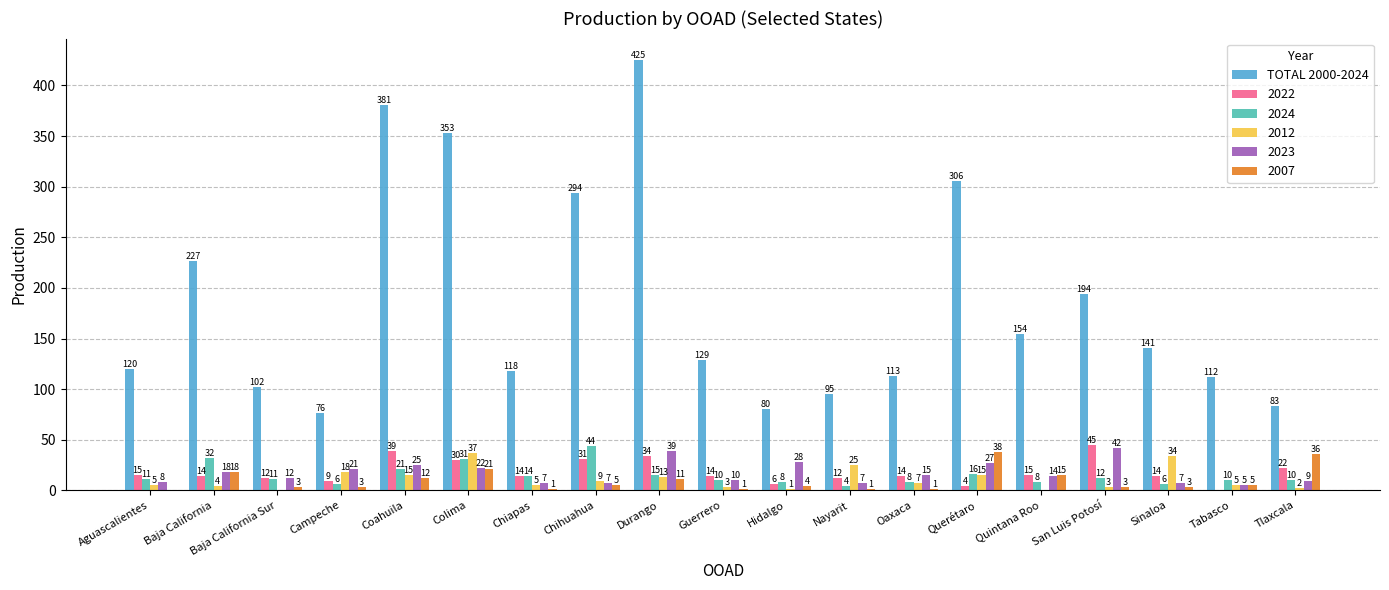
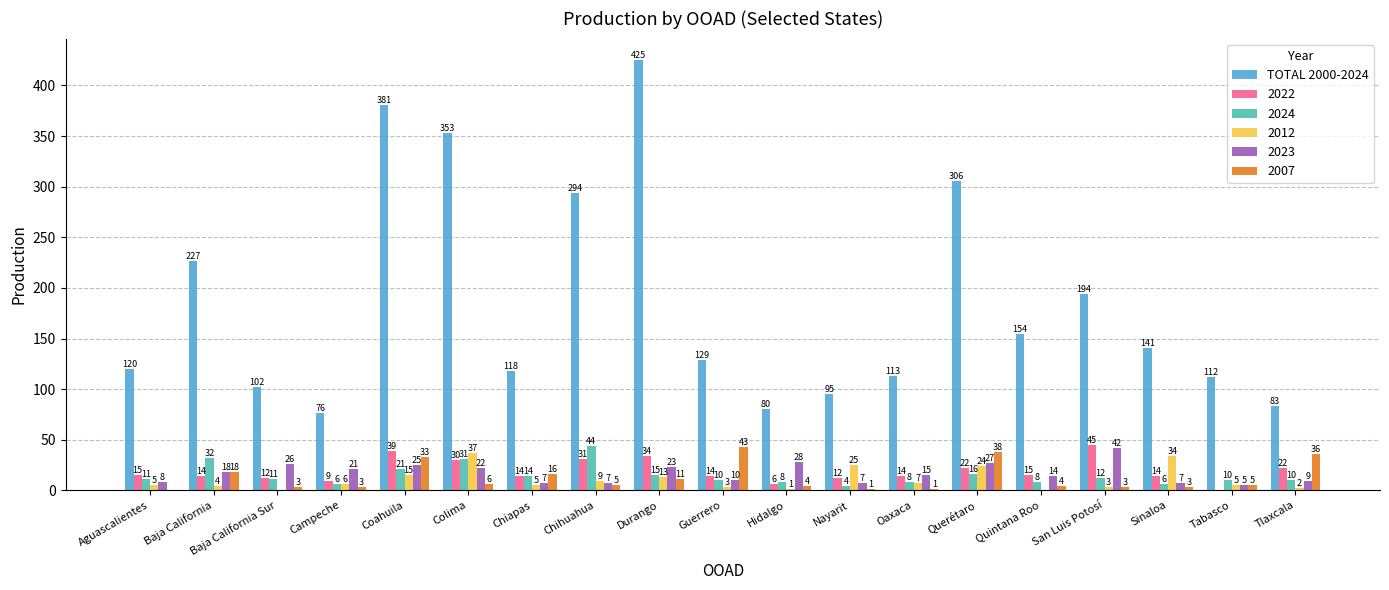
  {
    "2022": {
      "Aguascalientes": 15,
      "Baja California": 14,
      "Campeche": 9,
      "Coahuila": 39,
      "Chihuahua": 31,
      "Durango": 34,
      "Guerrero": 14,
      "Hidalgo": 6,
      "Nayarit": 12,
      "Oaxaca": 14,
-     "Querétaro": 4,
+     "Querétaro": 22,
      "Quintana Roo": 15,
      "San Luis Potosí": 45,
      "Sinaloa": 14,
      "Tlaxcala": 22
    },
    "2012": {
      "Aguascalientes": 5,
      "Baja California": 4,
-     "Campeche": 18,
+     "Campeche": 6,
      "Coahuila": 15,
      "Colima": 37,
      "Chiapas": 5,
      "Chihuahua": 9,
      "Durango": 13,
      "Guerrero": 3,
      "Hidalgo": 1,
      "Nayarit": 25,
      "Oaxaca": 7,
-     "Querétaro": 15,
+     "Querétaro": 24,
      "San Luis Potosí": 3,
      "Sinaloa": 34,
      "Tabasco": 5,
      "Tlaxcala": 2
    },
    "2023": {
      "Aguascalientes": 8,
-     "Baja California Sur": 12,
+     "Baja California Sur": 26,
      "Campeche": 21,
      "Coahuila": 25,
      "Chiapas": 7,
      "Chihuahua": 7,
-     "Durango": 39,
+     "Durango": 23,
      "Guerrero": 10,
      "Hidalgo": 28,
      "Nayarit": 7,
      "Oaxaca": 15,
      "Querétaro": 27,
      "San Luis Potosí": 42,
      "Sinaloa": 7,
      "Tabasco": 5,
      "Tlaxcala": 9
    },
    "2007": {
      "Baja California Sur": 3,
      "Campeche": 3,
-     "Coahuila": 12,
-     "Colima": 21,
-     "Chiapas": 1,
+     "Coahuila": 33,
+     "Colima": 6,
+     "Chiapas": 16,
      "Chihuahua": 5,
      "Durango": 11,
-     "Guerrero": 1,
+     "Guerrero": 43,
      "Hidalgo": 4,
      "Nayarit": 1,
      "Oaxaca": 1,
      "Querétaro": 38,
-     "Quintana Roo": 15,
+     "Quintana Roo": 4,
      "San Luis Potosí": 3,
      "Sinaloa": 3,
      "Tabasco": 5,
      "Tlaxcala": 36
    }
  }
